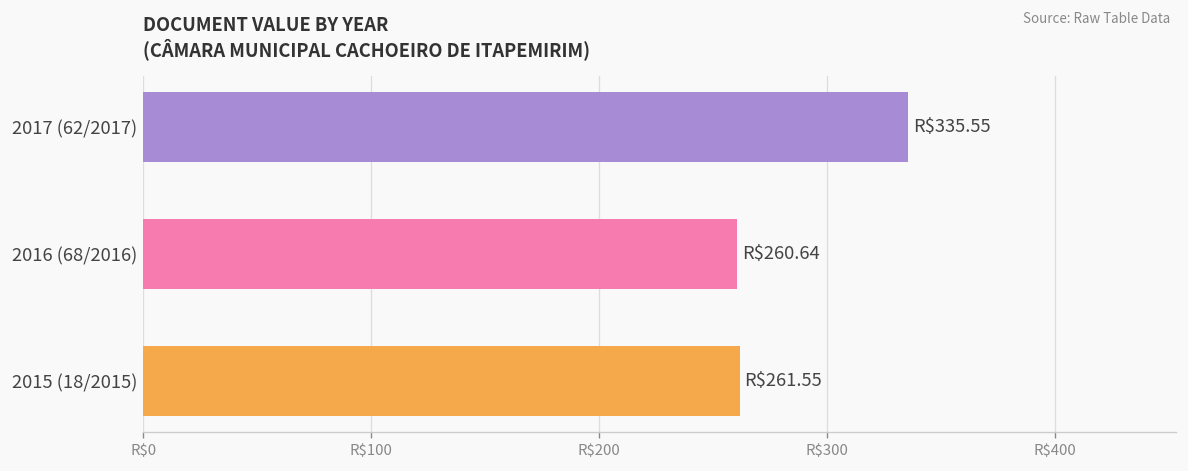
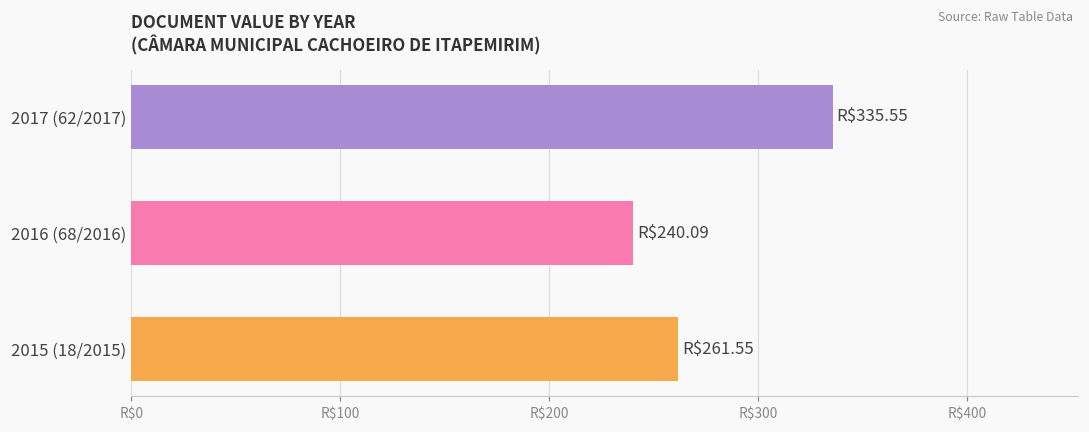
  {
    "2017 (62/2017)": "$335.55",
-   "2016 (68/2016)": "$260.64",
+   "2016 (68/2016)": "$240.09",
    "2015 (18/2015)": "$261.55"
  }
